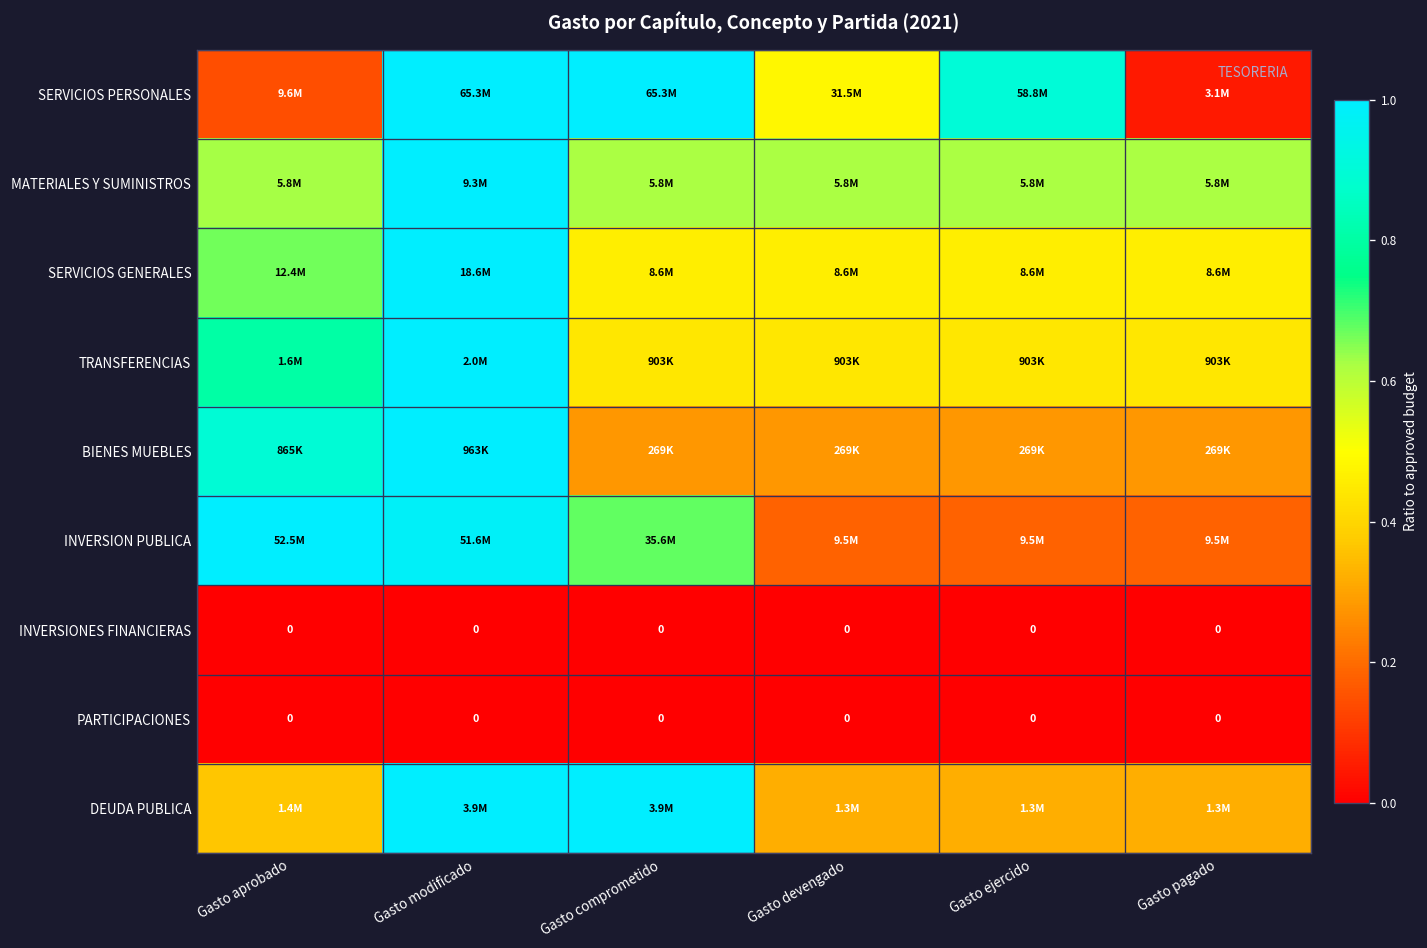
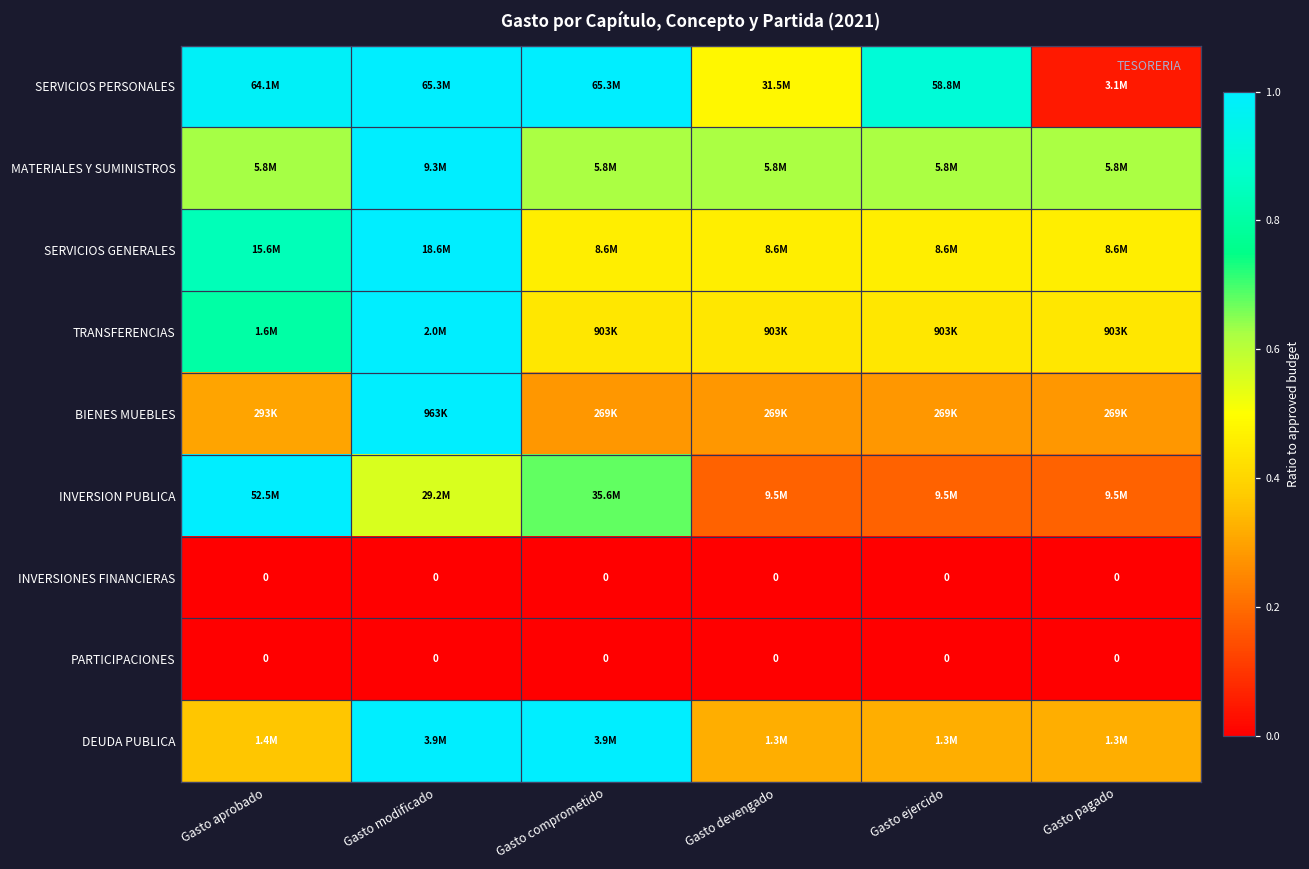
  {
    "SERVICIOS PERSONALES": {
-     "Gasto aprobado": "9.6M",
+     "Gasto aprobado": "64.1M",
      "Gasto modificado": "65.3M",
      "Gasto comprometido": "65.3M",
      "Gasto devengado": "31.5M",
      "Gasto ejercido": "58.8M"
    },
    "MATERIALES Y SUMINISTROS": {
      "Gasto aprobado": "5.8M",
      "Gasto modificado": "9.3M",
      "Gasto comprometido": "5.8M",
      "Gasto devengado": "5.8M",
      "Gasto ejercido": "5.8M",
      "Gasto pagado": "5.8M"
    },
    "SERVICIOS GENERALES": {
-     "Gasto aprobado": "12.4M",
+     "Gasto aprobado": "15.6M",
      "Gasto modificado": "18.6M",
      "Gasto comprometido": "8.6M",
      "Gasto devengado": "8.6M",
      "Gasto ejercido": "8.6M",
      "Gasto pagado": "8.6M"
    },
    "TRANSFERENCIAS": {
      "Gasto aprobado": "1.6M",
      "Gasto modificado": "2.0M",
      "Gasto comprometido": "903K",
      "Gasto devengado": "903K",
      "Gasto ejercido": "903K",
      "Gasto pagado": "903K"
    },
    "BIENES MUEBLES": {
-     "Gasto aprobado": "865K",
+     "Gasto aprobado": "293K",
      "Gasto modificado": "963K",
      "Gasto comprometido": "269K",
      "Gasto devengado": "269K",
      "Gasto ejercido": "269K",
      "Gasto pagado": "269K"
    },
    "INVERSION PUBLICA": {
      "Gasto aprobado": "52.5M",
-     "Gasto modificado": "51.6M",
+     "Gasto modificado": "29.2M",
      "Gasto comprometido": "35.6M",
      "Gasto devengado": "9.5M",
      "Gasto ejercido": "9.5M",
      "Gasto pagado": "9.5M"
    },
    "INVERSIONES FINANCIERAS": {
      "Gasto aprobado": "0",
      "Gasto modificado": "0",
      "Gasto comprometido": "0",
      "Gasto devengado": "0",
      "Gasto ejercido": "0",
      "Gasto pagado": "0"
    },
    "PARTICIPACIONES": {
      "Gasto aprobado": "0",
      "Gasto modificado": "0",
      "Gasto comprometido": "0",
      "Gasto devengado": "0",
      "Gasto ejercido": "0",
      "Gasto pagado": "0"
    },
    "DEUDA PUBLICA": {
      "Gasto aprobado": "1.4M",
      "Gasto modificado": "3.9M",
      "Gasto comprometido": "3.9M",
      "Gasto devengado": "1.3M",
      "Gasto ejercido": "1.3M",
      "Gasto pagado": "1.3M"
    }
  }
